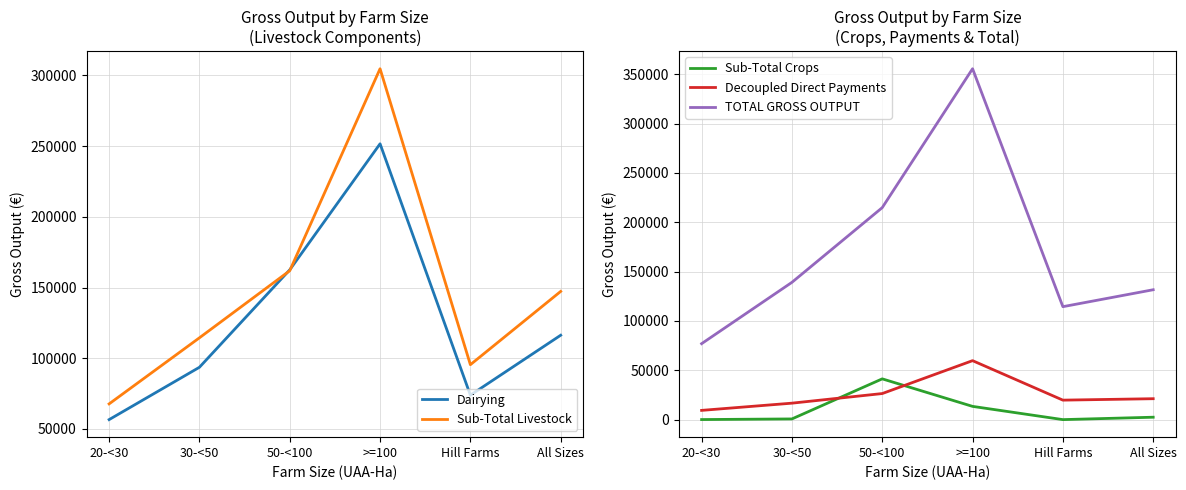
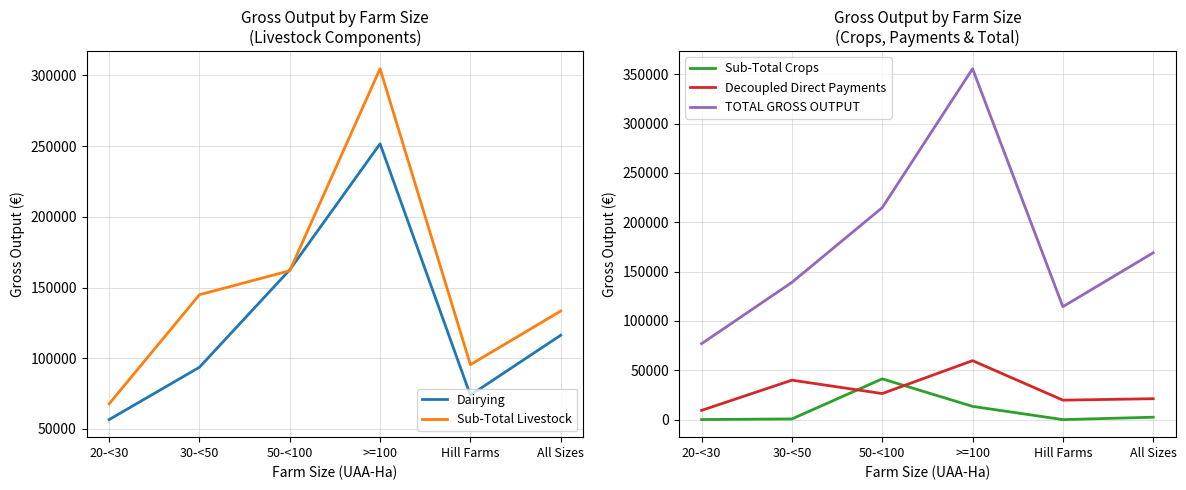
  {
    "Gross Output by Farm Size (Livestock Components)": {
      "Dairying": {
        "20-<30": 57000,
        "30-<50": 94000,
        ">=100": 252000,
        "All Sizes": 116000
      },
      "Sub-Total Livestock": {
        "20-<30": 68000,
-       "30-<50": 114000,
+       "30-<50": 145000,
        ">=100": 305000,
        "Hill Farms": 95000,
-       "All Sizes": 147000
+       "All Sizes": 133000
      }
    },
    "Gross Output by Farm Size (Crops, Payments & Total)": {
      "Sub-Total Crops": {
        "20-<30": 0,
        "30-<50": 0,
        "50-<100": 40000,
        ">=100": 10000,
        "Hill Farms": 0,
        "All Sizes": 0
      },
      "Decoupled Direct Payments": {
        "20-<30": 10000,
-       "30-<50": 20000,
+       "30-<50": 40000,
        "50-<100": 30000,
        ">=100": 60000,
        "Hill Farms": 20000,
        "All Sizes": 20000
      },
      "TOTAL GROSS OUTPUT": {
        "20-<30": 80000,
        "30-<50": 140000,
        "50-<100": 210000,
        ">=100": 360000,
        "Hill Farms": 110000,
-       "All Sizes": 130000
+       "All Sizes": 170000
      }
    }
  }
